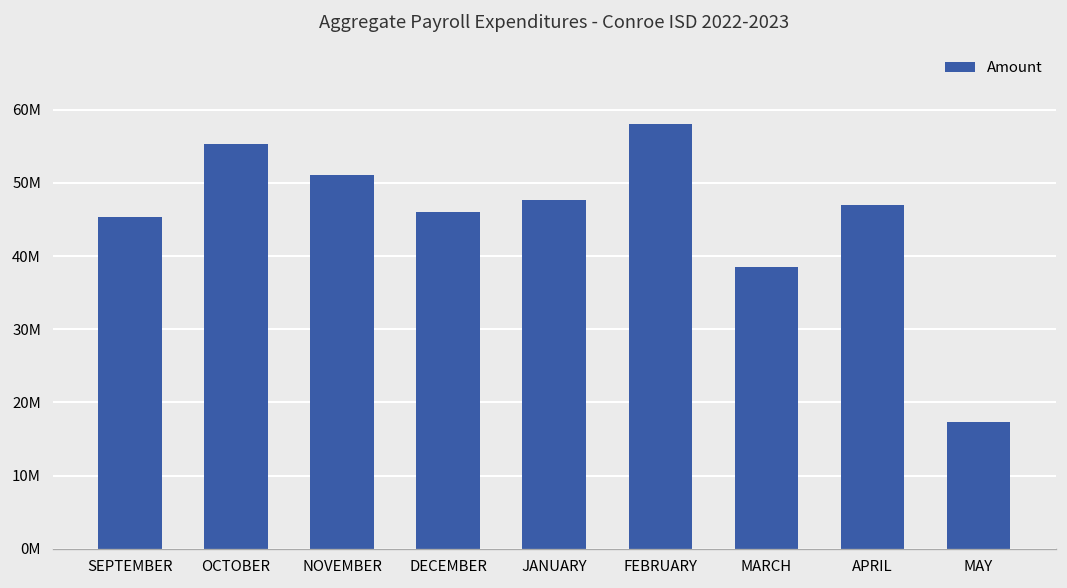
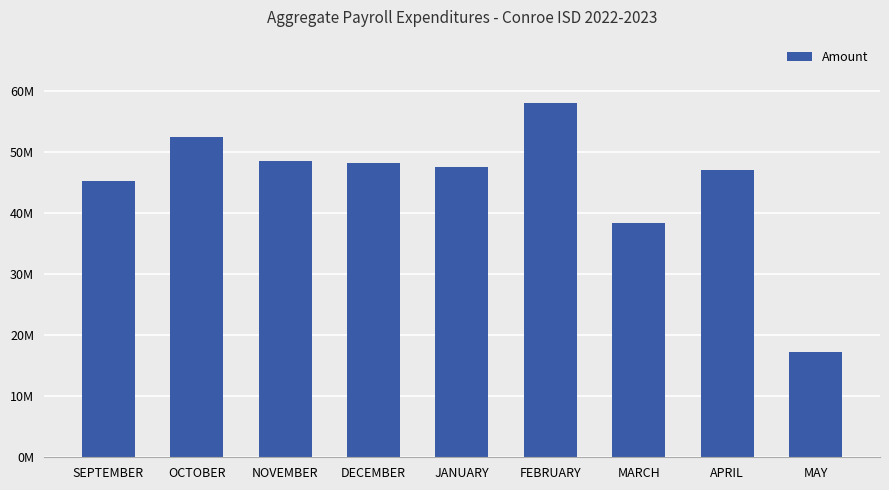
  {
    "SEPTEMBER": 45000000,
-   "OCTOBER": 55000000,
-   "NOVEMBER": 51000000,
-   "DECEMBER": 46000000,
+   "OCTOBER": 53000000,
+   "NOVEMBER": 49000000,
+   "DECEMBER": 48000000,
    "JANUARY": 48000000,
    "FEBRUARY": 58000000,
    "MARCH": 38000000,
    "APRIL": 47000000,
    "MAY": 17000000
  }
